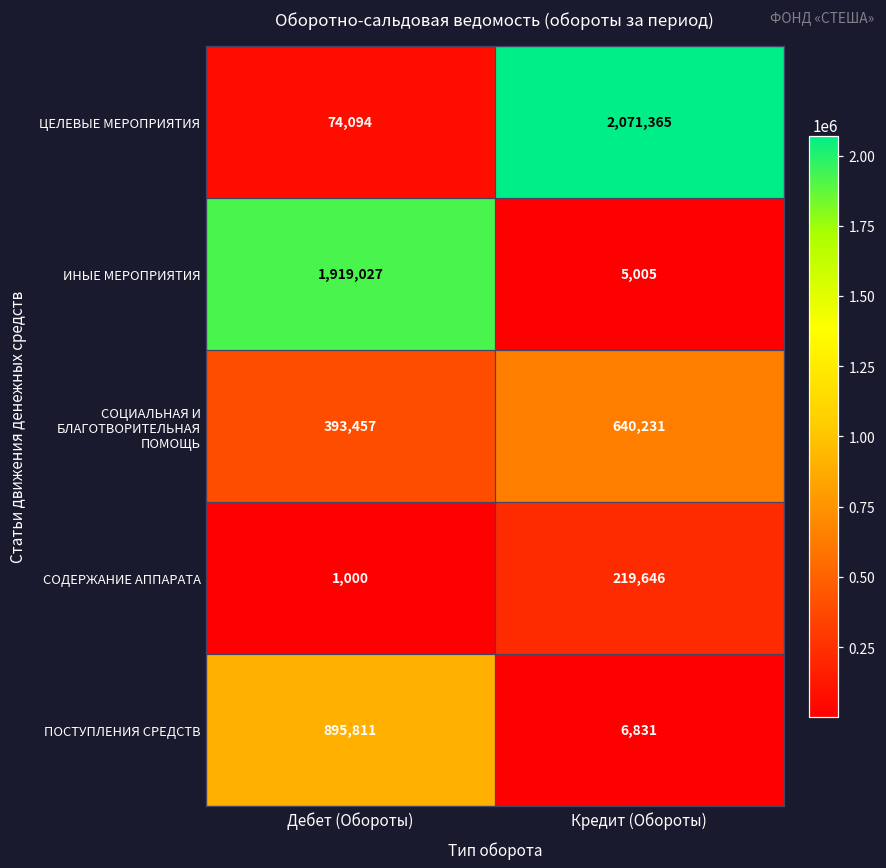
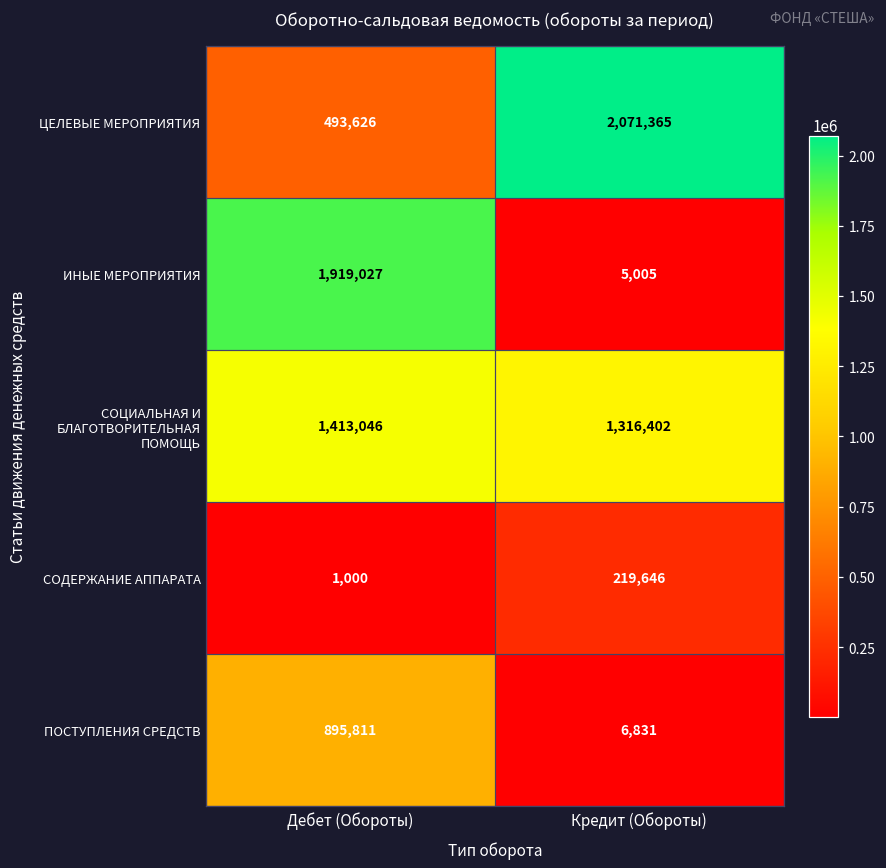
  {
    "ЦЕЛЕВЫЕ МЕРОПРИЯТИЯ": {
-     "Дебет (Обороты)": "74,094",
+     "Дебет (Обороты)": "493,626",
      "Кредит (Обороты)": "2,071,365"
    },
    "ИНЫЕ МЕРОПРИЯТИЯ": {
      "Дебет (Обороты)": "1,919,027",
      "Кредит (Обороты)": "5,005"
    },
    "СОЦИАЛЬНАЯ И БЛАГОТВОРИТЕЛЬНАЯ ПОМОЩЬ": {
-     "Дебет (Обороты)": "393,457",
-     "Кредит (Обороты)": "640,231"
+     "Дебет (Обороты)": "1,413,046",
+     "Кредит (Обороты)": "1,316,402"
    },
    "СОДЕРЖАНИЕ АППАРАТА": {
      "Дебет (Обороты)": "1,000",
      "Кредит (Обороты)": "219,646"
    },
    "ПОСТУПЛЕНИЯ СРЕДСТВ": {
      "Дебет (Обороты)": "895,811",
      "Кредит (Обороты)": "6,831"
    }
  }
